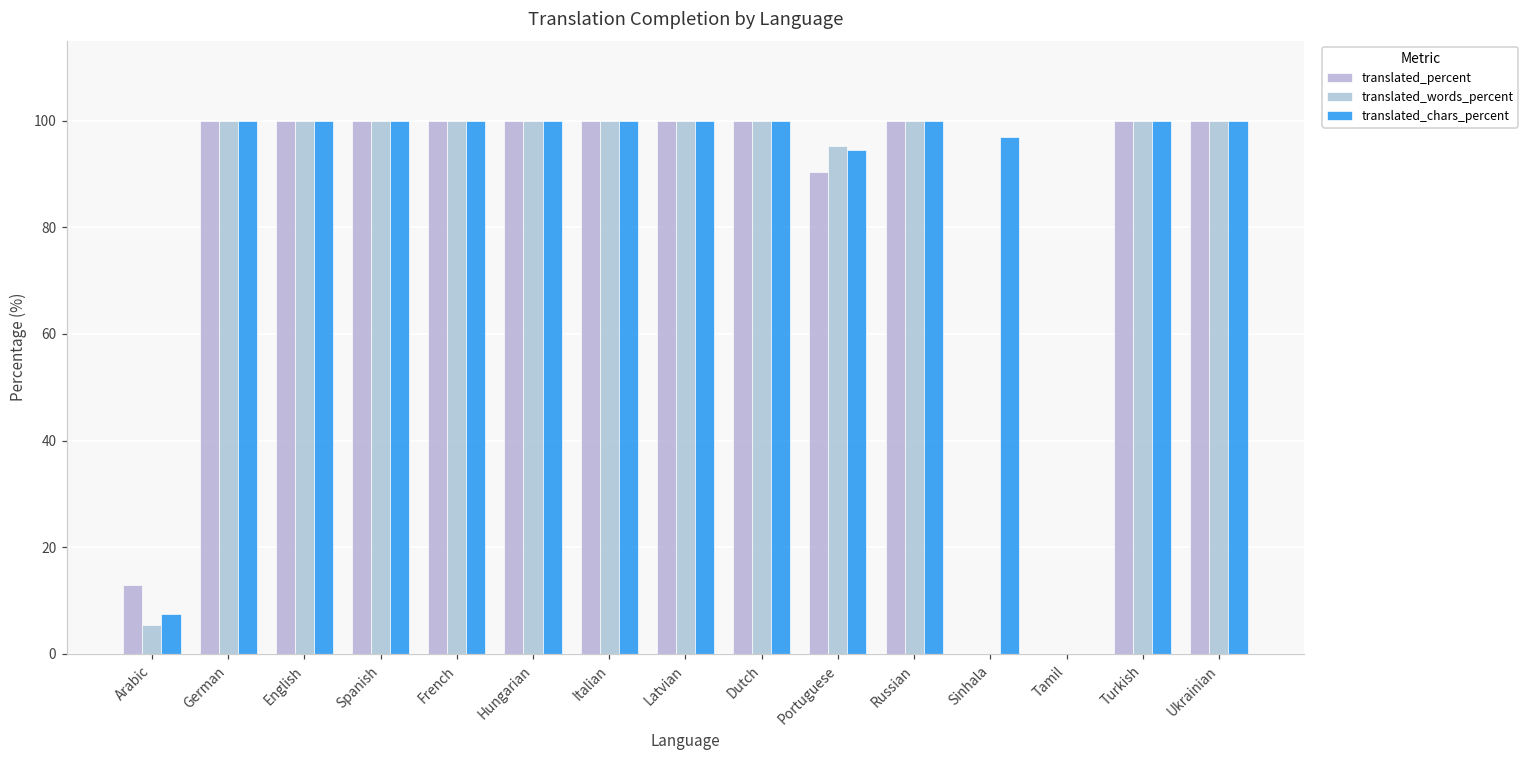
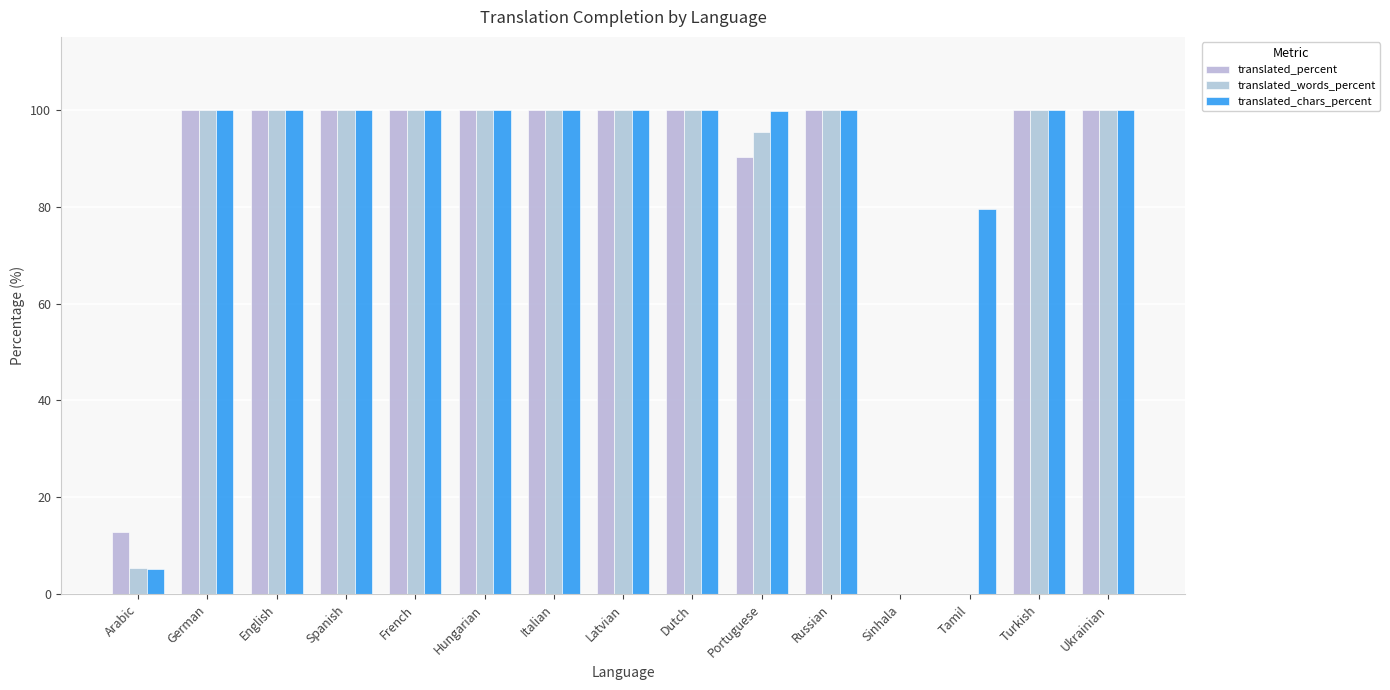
  {
    "translated_chars_percent": {
-     "Arabic": 8,
+     "Arabic": 5,
      "German": 100,
      "English": 100,
      "Spanish": 100,
      "French": 100,
      "Hungarian": 100,
      "Italian": 100,
      "Latvian": 100,
      "Dutch": 100,
-     "Portuguese": 95,
+     "Portuguese": 100,
      "Russian": 100,
-     "Sinhala": 97,
-     "Tamil": 0,
+     "Sinhala": 0,
+     "Tamil": 80,
      "Turkish": 100,
      "Ukrainian": 100
    }
  }
